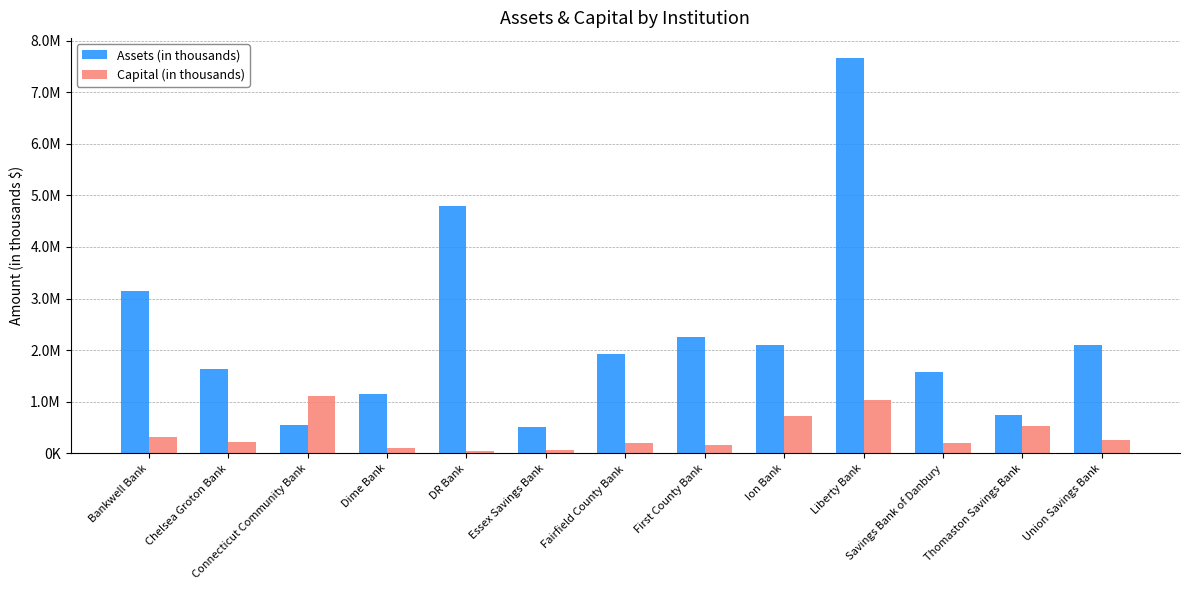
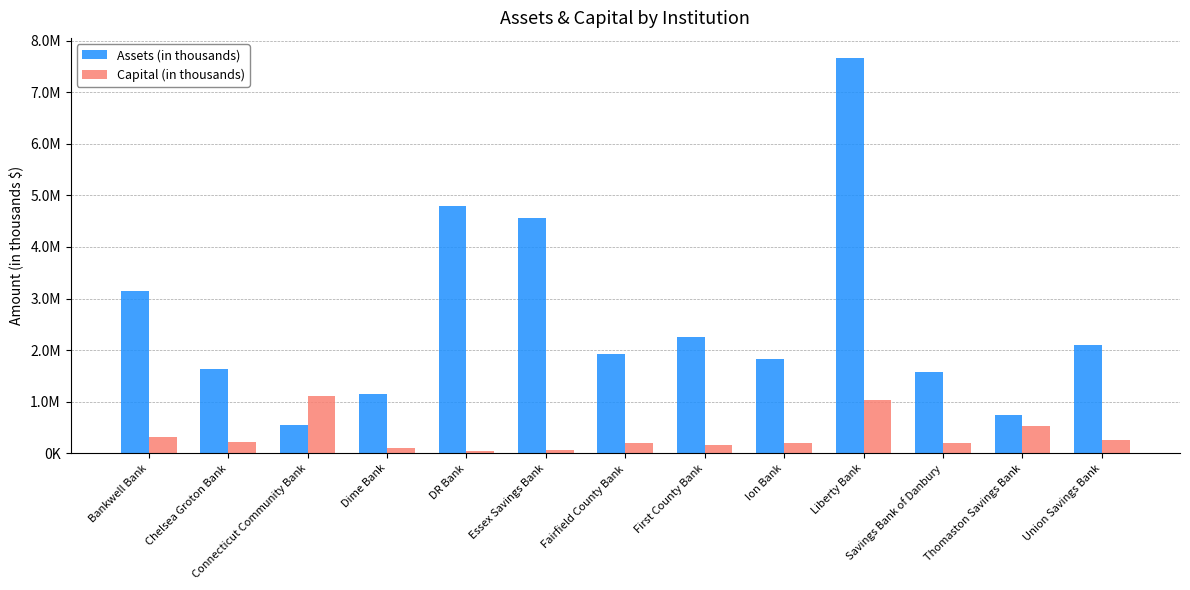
  {
    "Assets (in thousands)": {
      "Bankwell Bank": 3200000,
      "Chelsea Groton Bank": 1600000,
      "Connecticut Community Bank": 600000,
      "Dime Bank": 1200000,
      "DR Bank": 4800000,
-     "Essex Savings Bank": 500000,
+     "Essex Savings Bank": 4600000,
      "Fairfield County Bank": 1900000,
      "First County Bank": 2300000,
-     "Ion Bank": 2100000,
+     "Ion Bank": 1800000,
      "Liberty Bank": 7700000,
      "Savings Bank of Danbury": 1600000,
      "Thomaston Savings Bank": 700000,
      "Union Savings Bank": 2100000
    },
    "Capital (in thousands)": {
      "Bankwell Bank": 300000,
      "Chelsea Groton Bank": 200000,
      "Connecticut Community Bank": 1100000,
      "Dime Bank": 100000,
      "DR Bank": 100000,
      "Essex Savings Bank": 100000,
      "Fairfield County Bank": 200000,
      "First County Bank": 200000,
-     "Ion Bank": 700000,
+     "Ion Bank": 200000,
      "Liberty Bank": 1000000,
      "Savings Bank of Danbury": 200000,
      "Thomaston Savings Bank": 500000,
      "Union Savings Bank": 300000
    }
  }
